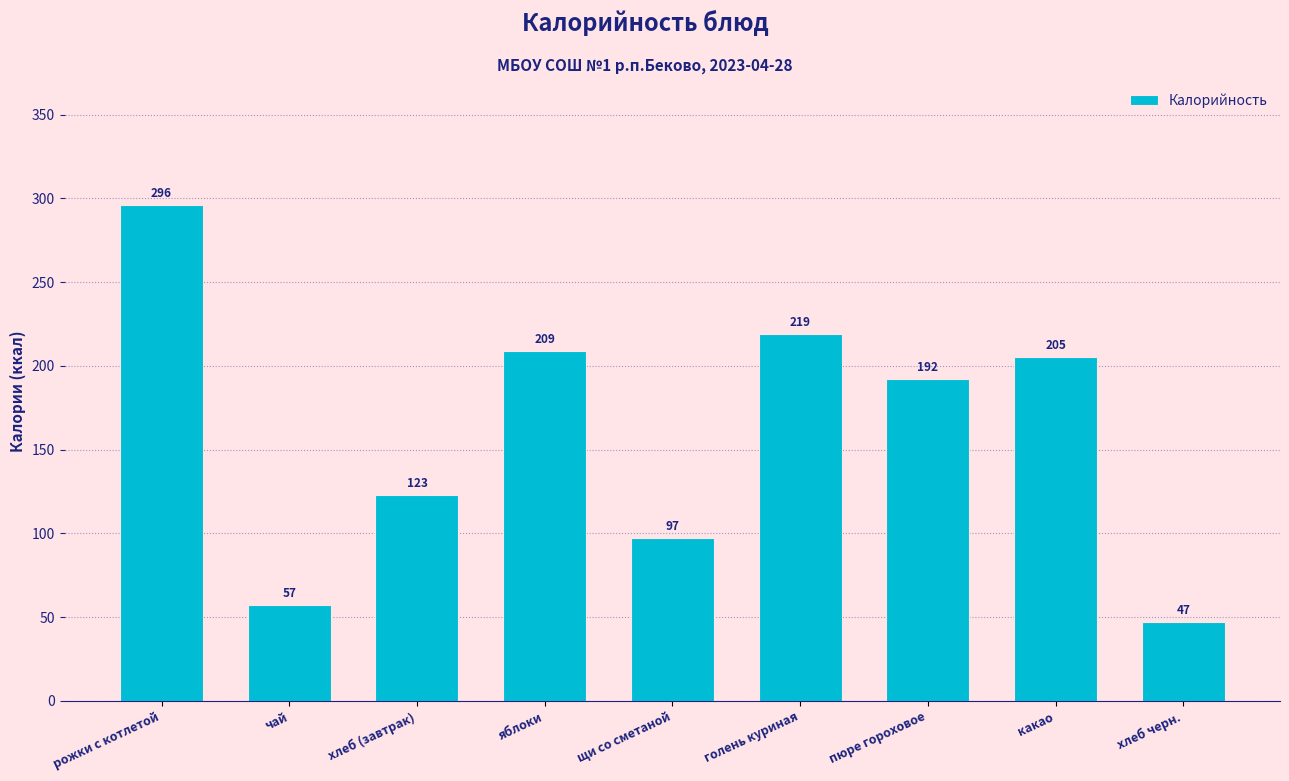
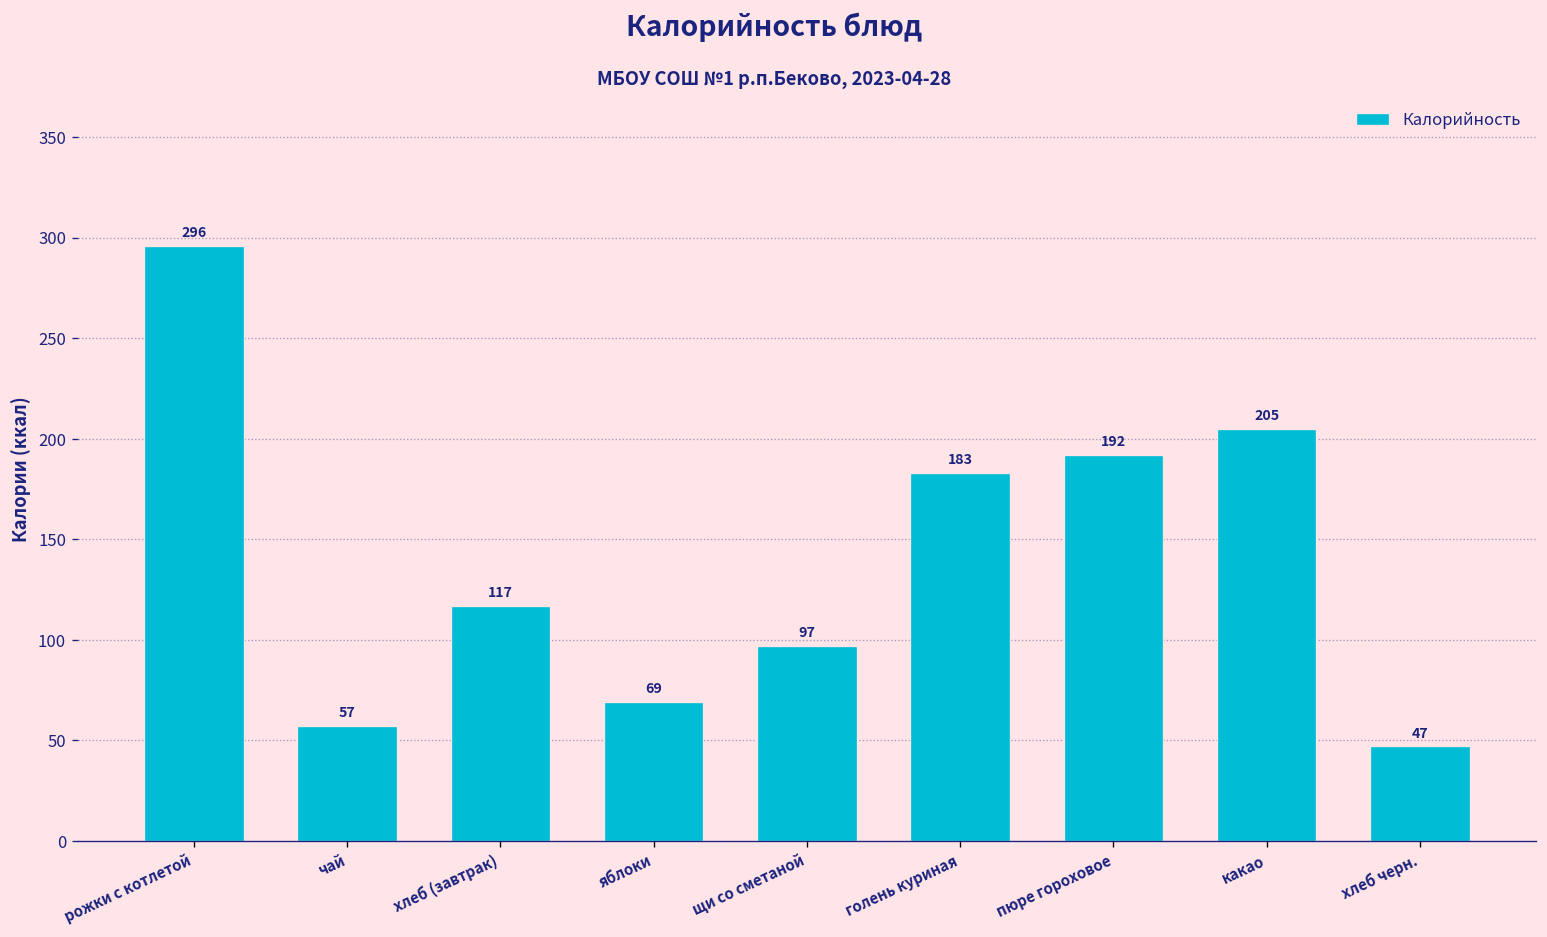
  {
    "рожки с котлетой": 296,
    "чай": 57,
-   "хлеб (завтрак)": 123,
-   "яблоки": 209,
+   "хлеб (завтрак)": 117,
+   "яблоки": 69,
    "щи со сметаной": 97,
-   "голень куриная": 219,
+   "голень куриная": 183,
    "пюре гороховое": 192,
    "какао": 205,
    "хлеб черн.": 47
  }
